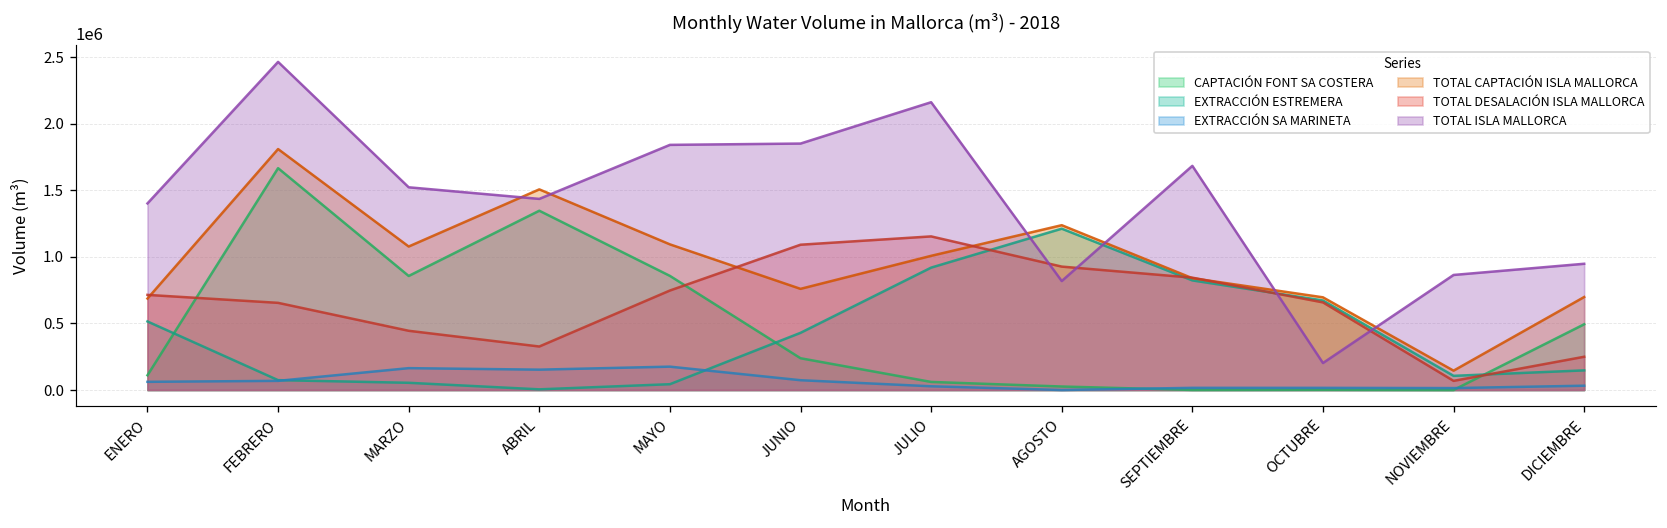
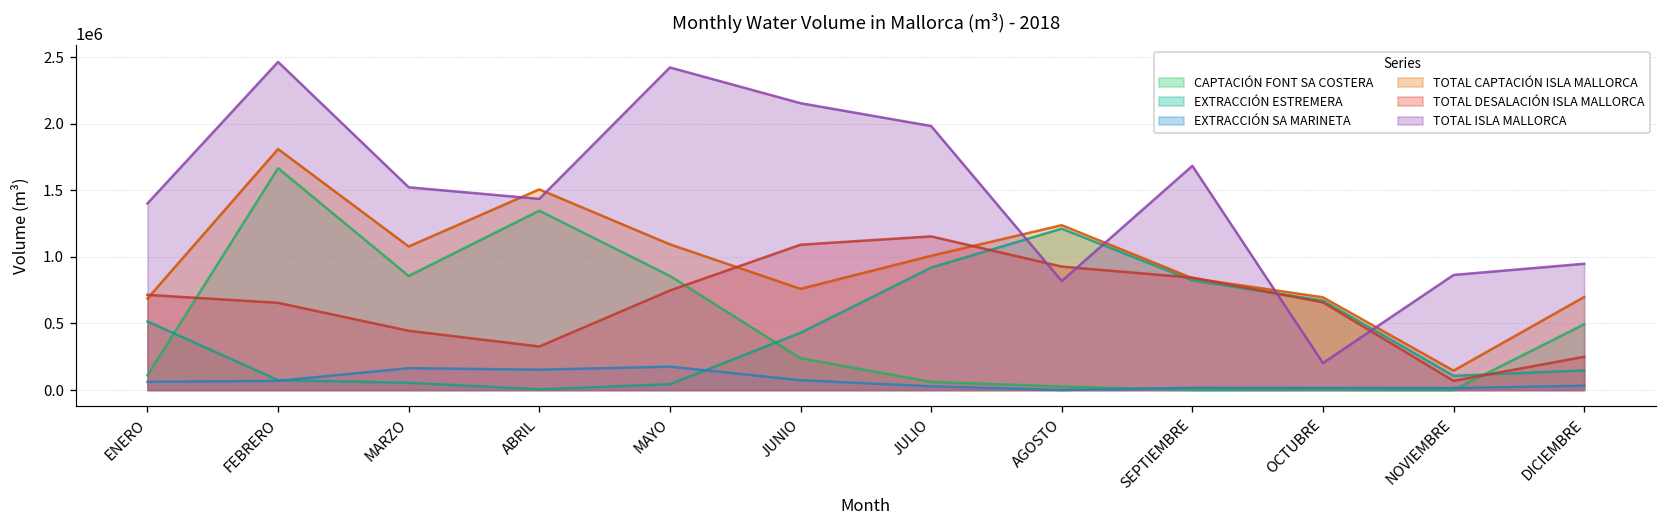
  {
    "TOTAL ISLA MALLORCA": {
      "ENERO": 1400000,
      "FEBRERO": 2470000,
      "MARZO": 1520000,
      "ABRIL": 1440000,
-     "MAYO": 1840000,
-     "JUNIO": 1850000,
-     "JULIO": 2160000,
+     "MAYO": 2420000,
+     "JUNIO": 2160000,
+     "JULIO": 1980000,
      "AGOSTO": 820000,
      "SEPTIEMBRE": 1690000,
      "OCTUBRE": 200000,
      "NOVIEMBRE": 860000,
      "DICIEMBRE": 950000
    }
  }
